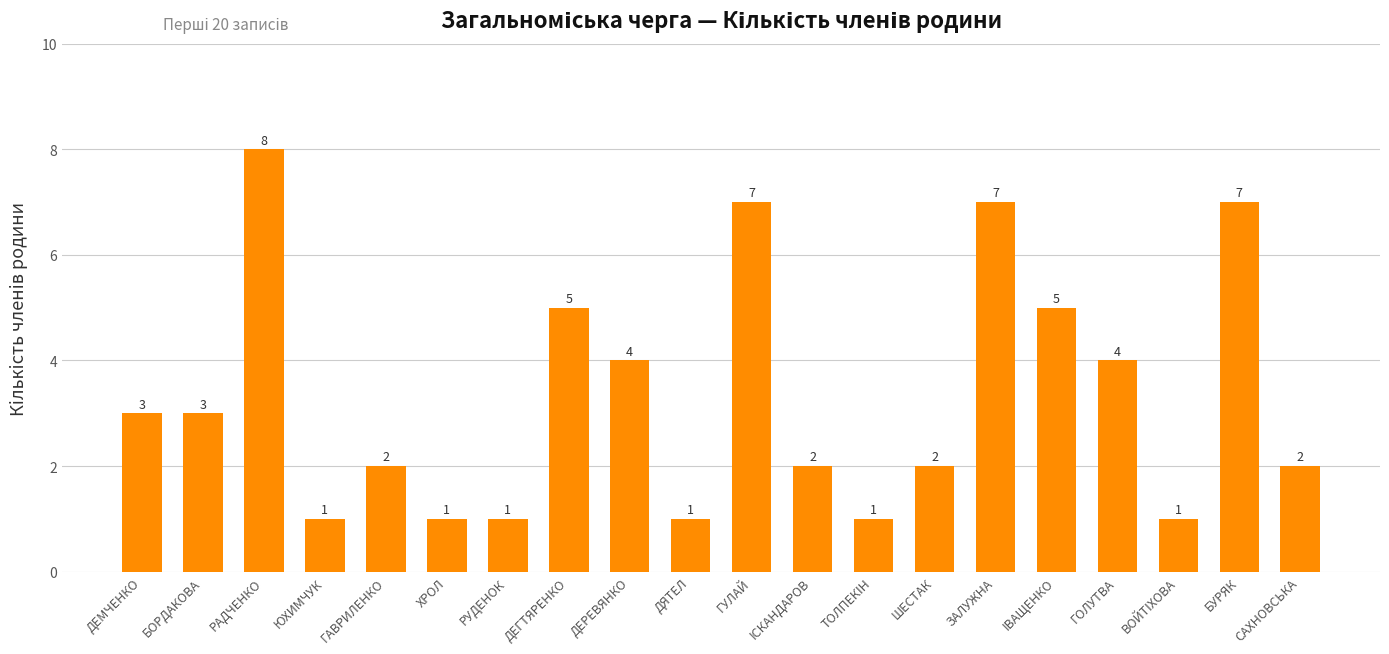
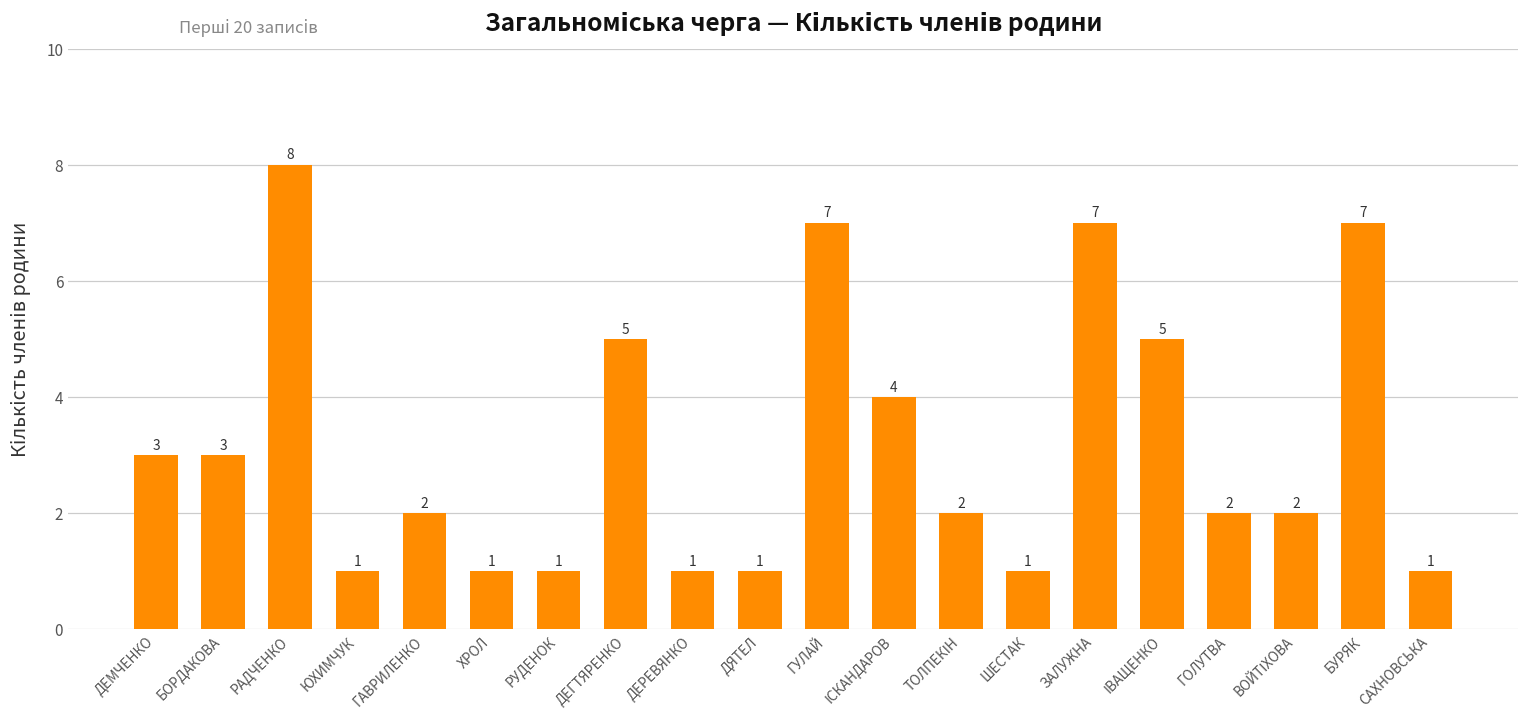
  {
    "ДЕМЧЕНКО": 3,
    "БОРДАКОВА": 3,
    "РАДЧЕНКО": 8,
    "ЮХИМЧУК": 1,
    "ГАВРИЛЕНКО": 2,
    "ХРОЛ": 1,
    "РУДЕНОК": 1,
    "ДЕГТЯРЕНКО": 5,
-   "ДЕРЕВЯНКО": 4,
+   "ДЕРЕВЯНКО": 1,
    "ДЯТЕЛ": 1,
    "ГУЛАЙ": 7,
-   "ІСКАНДАРОВ": 2,
-   "ТОЛПЕКІН": 1,
-   "ШЕСТАК": 2,
+   "ІСКАНДАРОВ": 4,
+   "ТОЛПЕКІН": 2,
+   "ШЕСТАК": 1,
    "ЗАЛУЖНА": 7,
    "ІВАЩЕНКО": 5,
-   "ГОЛУТВА": 4,
-   "ВОЙТІХОВА": 1,
+   "ГОЛУТВА": 2,
+   "ВОЙТІХОВА": 2,
    "БУРЯК": 7,
-   "САХНОВСЬКА": 2
+   "САХНОВСЬКА": 1
  }
